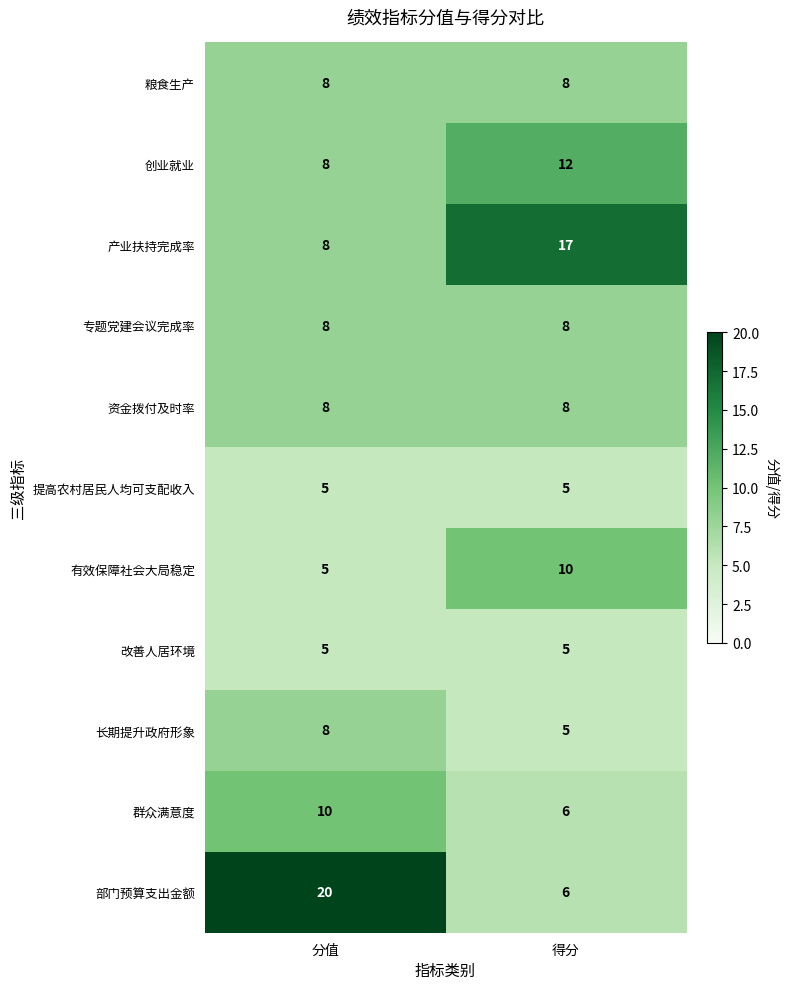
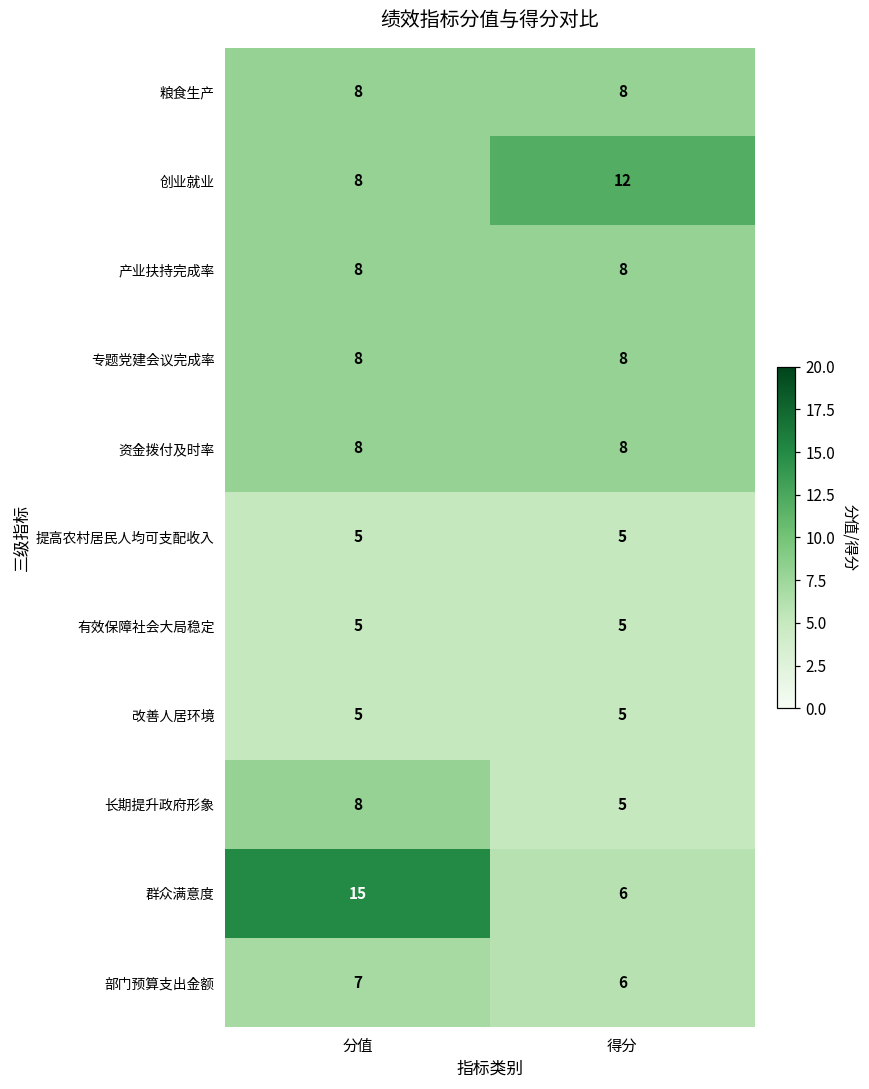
  {
    "粮食生产": {
      "分值": 8,
      "得分": 8
    },
    "创业就业": {
      "分值": 8,
      "得分": 12
    },
    "产业扶持完成率": {
      "分值": 8,
-     "得分": 17
+     "得分": 8
    },
    "专题党建会议完成率": {
      "分值": 8,
      "得分": 8
    },
    "资金拨付及时率": {
      "分值": 8,
      "得分": 8
    },
    "提高农村居民人均可支配收入": {
      "分值": 5,
      "得分": 5
    },
    "有效保障社会大局稳定": {
      "分值": 5,
-     "得分": 10
+     "得分": 5
    },
    "改善人居环境": {
      "分值": 5,
      "得分": 5
    },
    "长期提升政府形象": {
      "分值": 8,
      "得分": 5
    },
    "群众满意度": {
-     "分值": 10,
+     "分值": 15,
      "得分": 6
    },
    "部门预算支出金额": {
-     "分值": 20,
+     "分值": 7,
      "得分": 6
    }
  }
